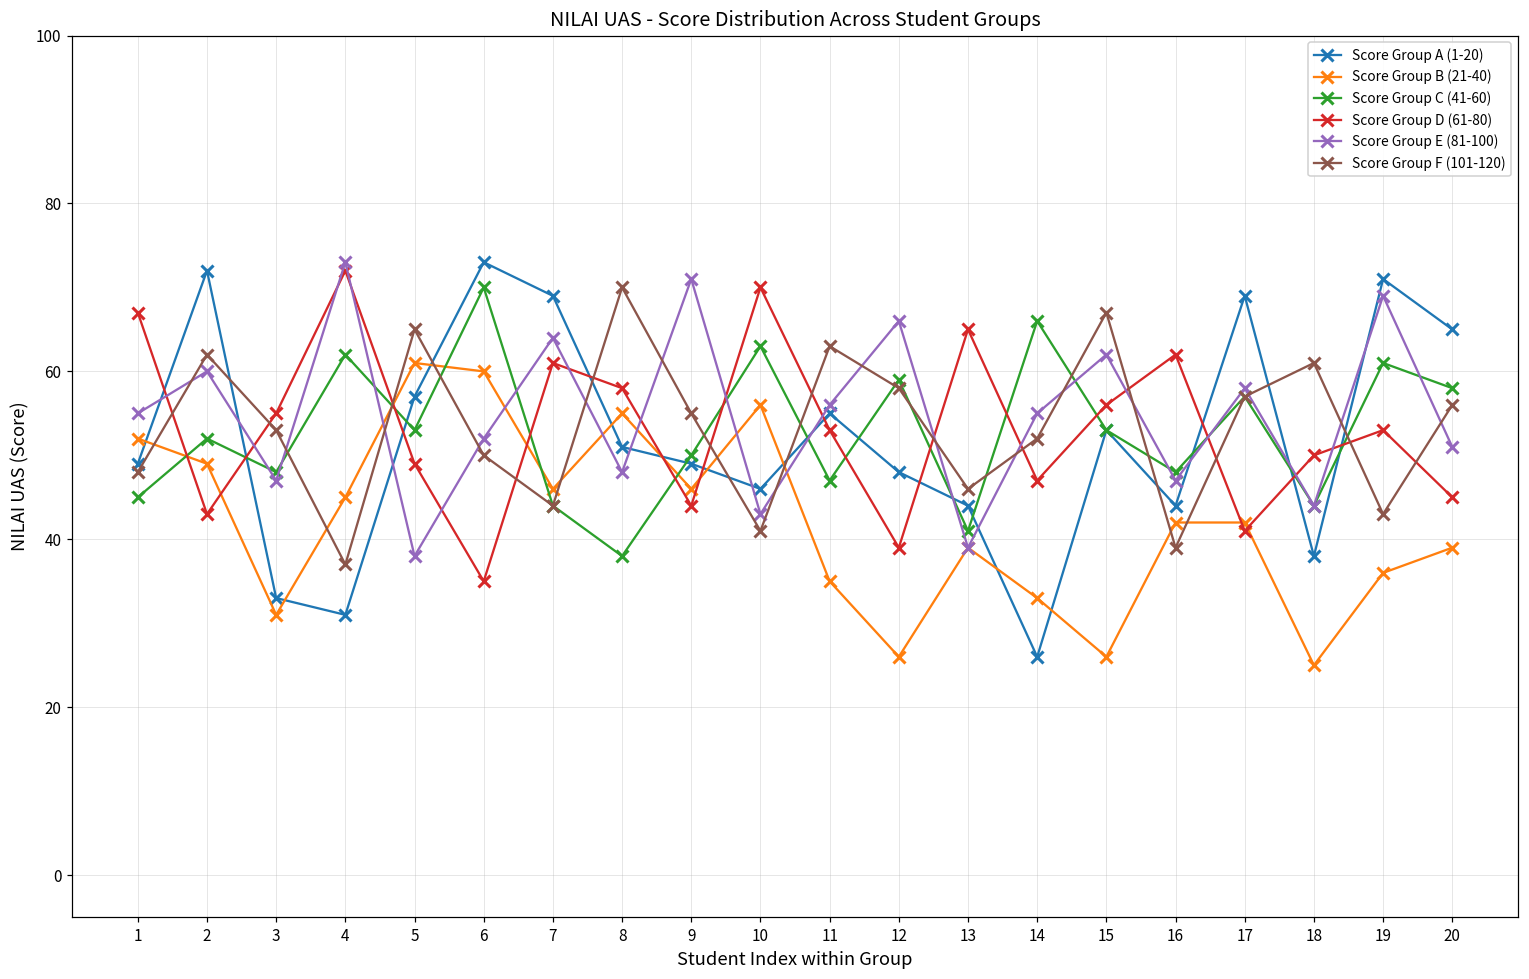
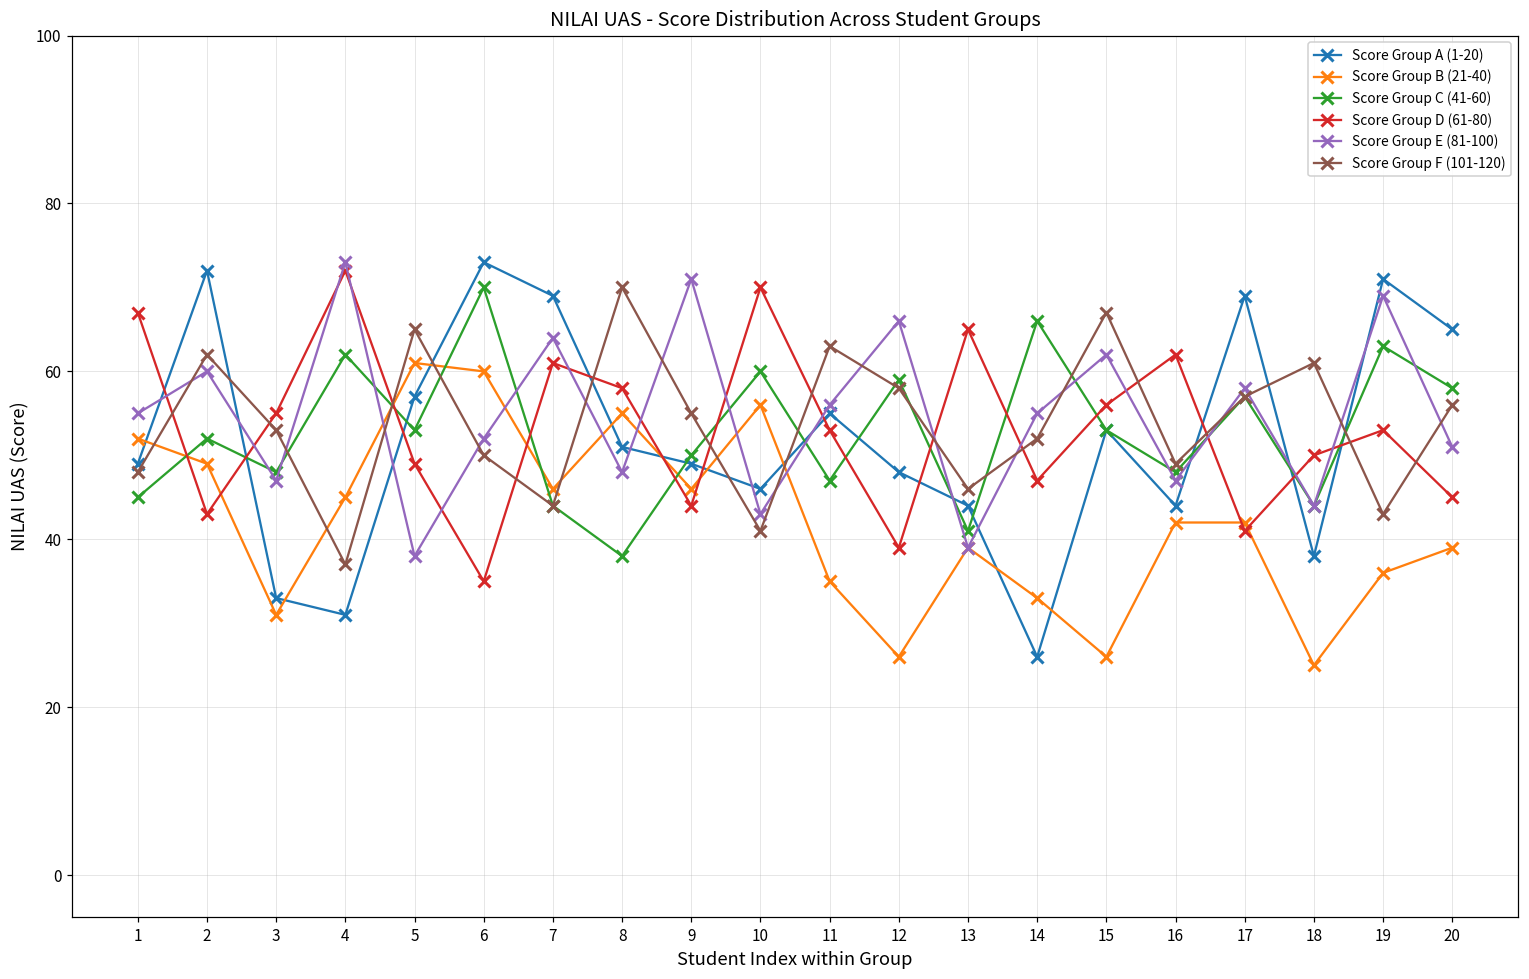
  {
    "Score Group A (1-20)": {
      "1": 49,
      "2": 72,
      "3": 33,
      "4": 31,
      "5": 57,
      "6": 73,
      "7": 69,
      "8": 51,
      "9": 49,
      "10": 46,
      "11": 55,
      "12": 48,
      "13": 44,
      "14": 26,
      "16": 44,
      "17": 69,
      "18": 38,
      "19": 71,
      "20": 65
    },
    "Score Group B (21-40)": {
      "1": 52,
      "2": 49,
      "3": 31,
      "4": 45,
      "5": 61,
      "6": 60,
      "7": 46,
      "8": 55,
      "9": 46,
      "10": 56,
      "11": 35,
      "12": 26,
      "14": 33,
      "15": 26,
      "16": 42,
      "17": 42,
      "18": 25,
      "19": 36,
      "20": 39
    },
    "Score Group C (41-60)": {
      "1": 45,
      "2": 52,
      "3": 48,
      "4": 62,
      "5": 53,
      "6": 70,
      "8": 38,
      "9": 50,
-     "10": 63,
+     "10": 60,
      "11": 47,
      "12": 59,
      "13": 41,
      "14": 66,
      "16": 48,
-     "19": 61,
+     "19": 63,
      "20": 58
    },
    "Score Group D (61-80)": {
      "1": 67,
      "2": 43,
      "3": 55,
      "4": 72,
      "5": 49,
      "6": 35,
      "7": 61,
      "8": 58,
      "9": 44,
      "10": 70,
      "11": 53,
      "12": 39,
      "13": 65,
      "14": 47,
      "15": 56,
      "16": 62,
      "17": 41,
      "18": 50,
      "19": 53,
      "20": 45
    },
    "Score Group E (81-100)": {
      "1": 55,
      "2": 60,
      "3": 47,
      "4": 73,
      "5": 38,
      "6": 52,
      "7": 64,
      "8": 48,
      "9": 71,
      "10": 43,
      "11": 56,
      "12": 66,
      "14": 55,
      "15": 62,
      "16": 47,
      "17": 58,
      "19": 69,
      "20": 51
    },
    "Score Group F (101-120)": {
      "1": 48,
      "2": 62,
      "3": 53,
      "4": 37,
      "5": 65,
      "6": 50,
      "8": 70,
      "9": 55,
      "10": 41,
      "11": 63,
      "12": 58,
      "13": 46,
      "14": 52,
      "15": 67,
-     "16": 39,
+     "16": 49,
      "18": 61,
      "19": 43,
      "20": 56
    }
  }
